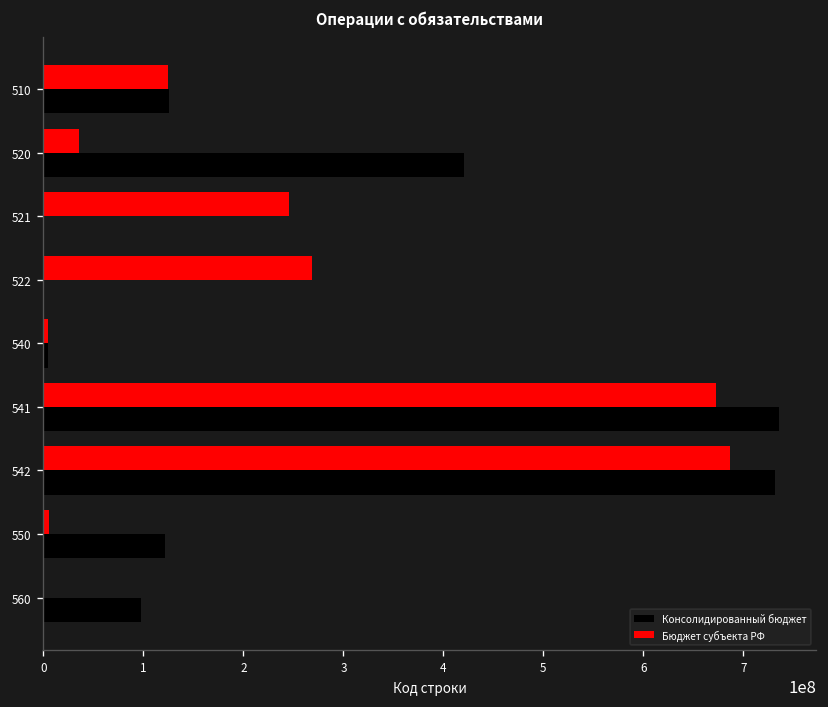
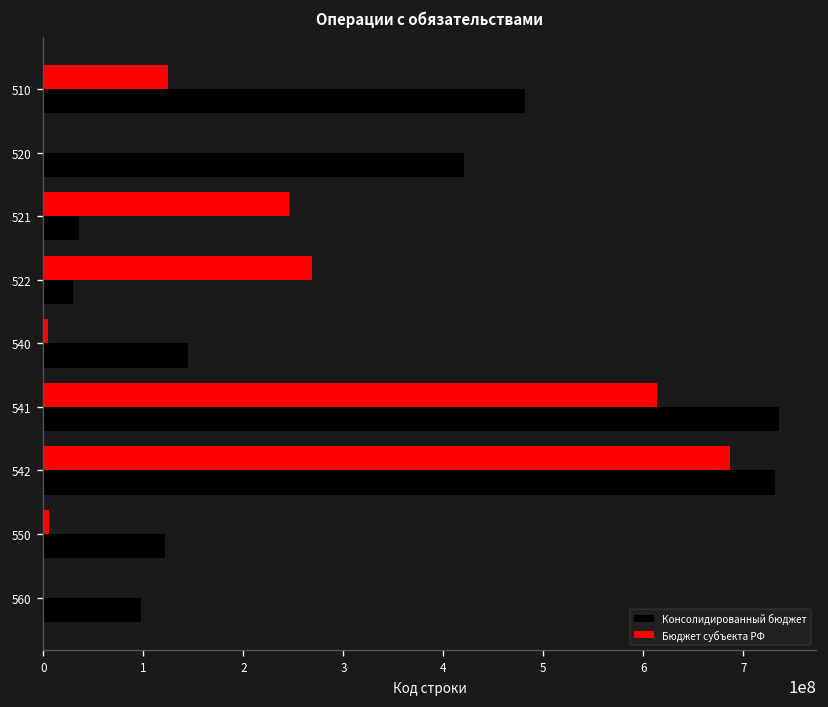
  {
    "Консолидированный бюджет": {
-     "510": 130000000,
+     "510": 480000000,
      "520": 420000000,
-     "521": 0,
-     "522": 0,
-     "540": 0,
+     "521": 40000000,
+     "522": 30000000,
+     "540": 140000000,
      "541": 740000000,
      "542": 730000000,
      "550": 120000000,
      "560": 100000000
    },
    "Бюджет субъекта РФ": {
      "510": 120000000,
-     "520": 40000000,
+     "520": 0,
      "521": 250000000,
      "522": 270000000,
      "540": 0,
-     "541": 670000000,
+     "541": 610000000,
      "542": 690000000,
      "550": 10000000
    }
  }
